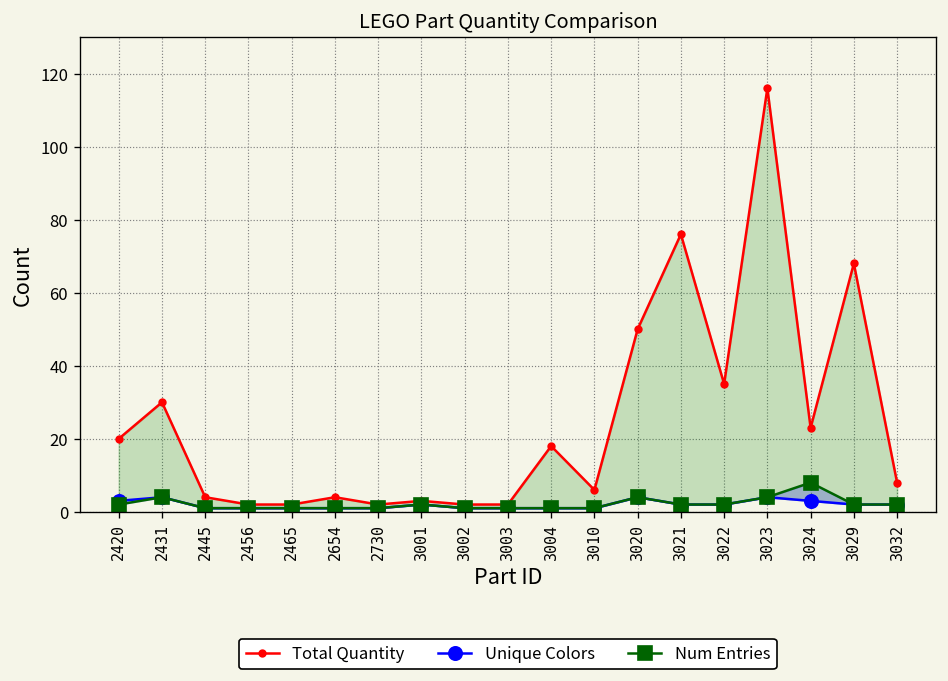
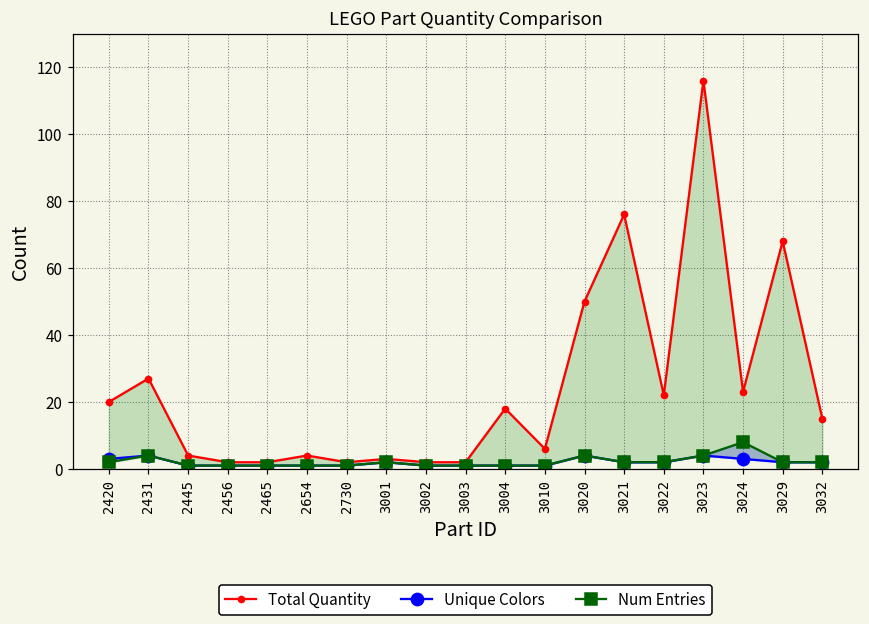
  {
    "Total Quantity": {
      "2420": 20,
-     "2431": 30,
+     "2431": 27,
      "2445": 4,
      "2456": 2,
      "2465": 2,
      "2654": 4,
      "2730": 2,
      "3001": 3,
      "3002": 2,
      "3003": 2,
      "3004": 18,
      "3010": 6,
      "3020": 50,
      "3021": 76,
-     "3022": 35,
+     "3022": 22,
      "3023": 116,
      "3024": 23,
      "3029": 68,
-     "3032": 8
+     "3032": 15
    },
    "Num Entries": {
      "2420": 2
    }
  }
